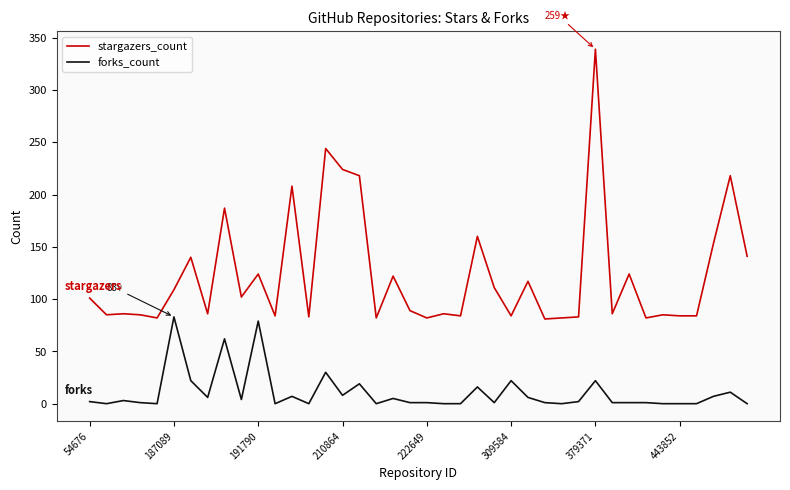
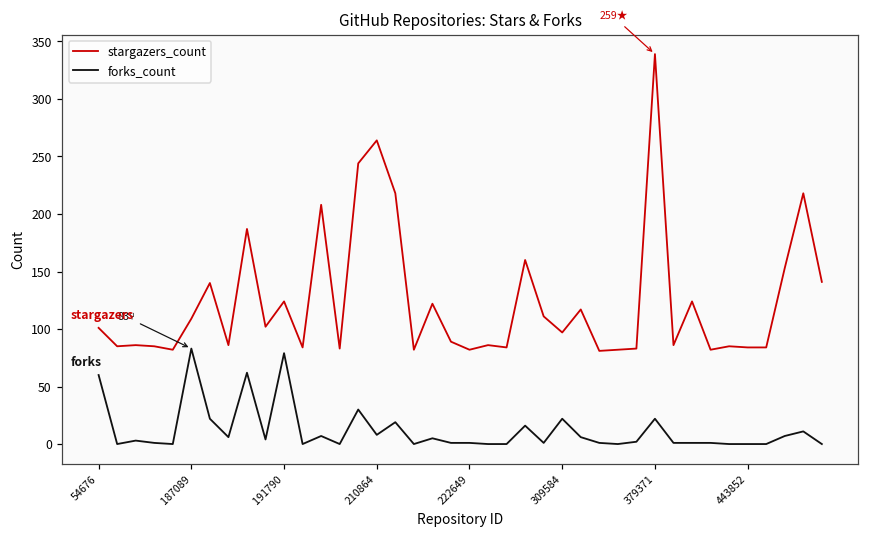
  {
    "stargazers_count": {
      "54676": 101,
      "187089": 109,
      "191790": 124,
-     "210864": 224,
+     "210864": 264,
      "222649": 82,
-     "309584": 84,
+     "309584": 97,
      "443852": 84
    },
    "forks_count": {
-     "54676": 2,
+     "54676": 60,
      "191790": 79,
      "210864": 8,
      "222649": 1,
      "309584": 22,
      "379371": 22,
      "443852": 0
    }
  }
